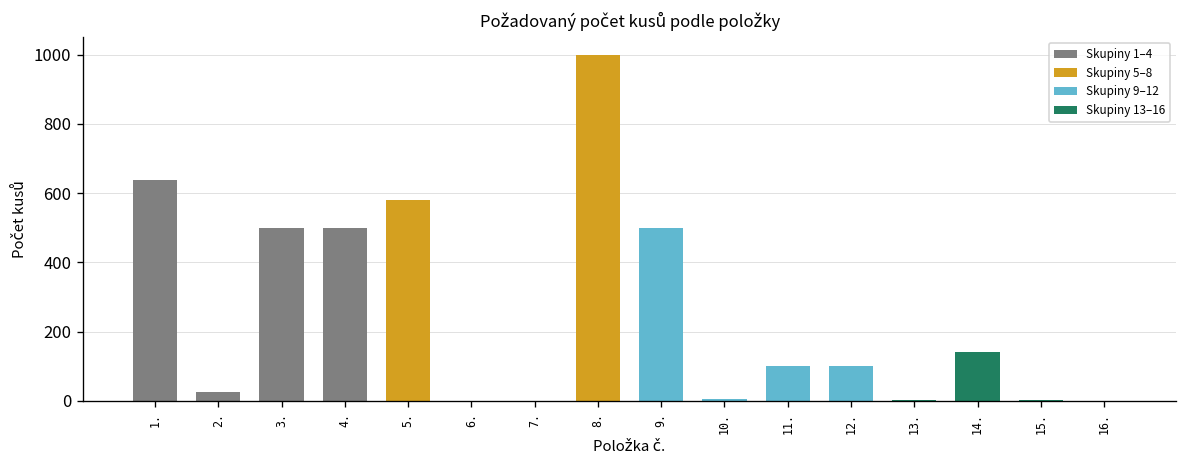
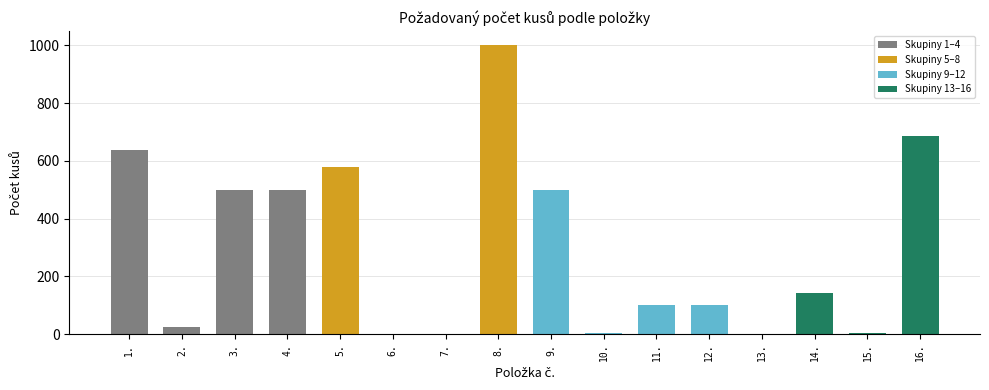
  {
    "1.": 640,
    "2.": 30,
    "3.": 500,
    "4.": 500,
    "5.": 580,
    "8.": 1000,
    "9.": 500,
    "11.": 100,
    "12.": 100,
    "14.": 140,
-   "16.": 0
+   "16.": 690
  }
